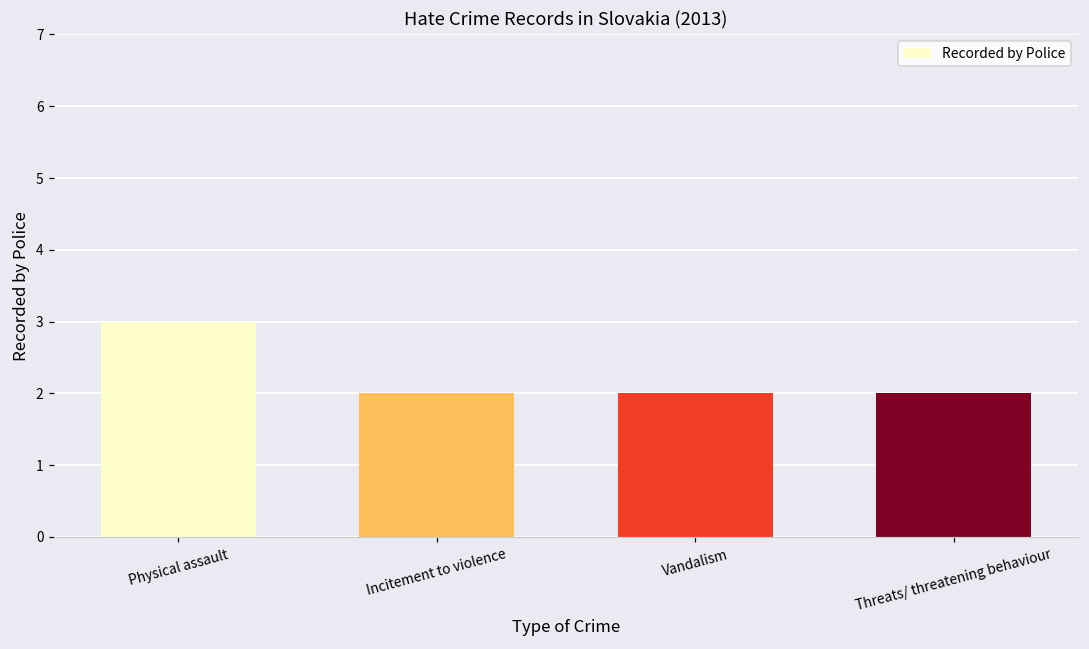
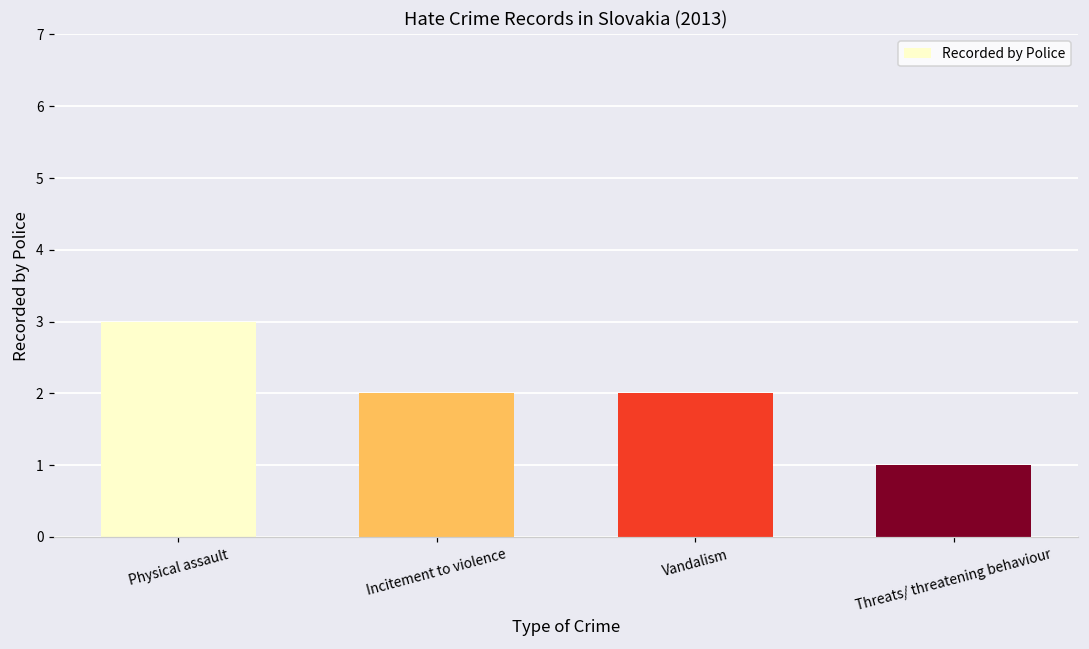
  {
    "Physical assault": 3,
    "Incitement to violence": 2,
    "Vandalism": 2,
-   "Threats/ threatening behaviour": 2
+   "Threats/ threatening behaviour": 1
  }
